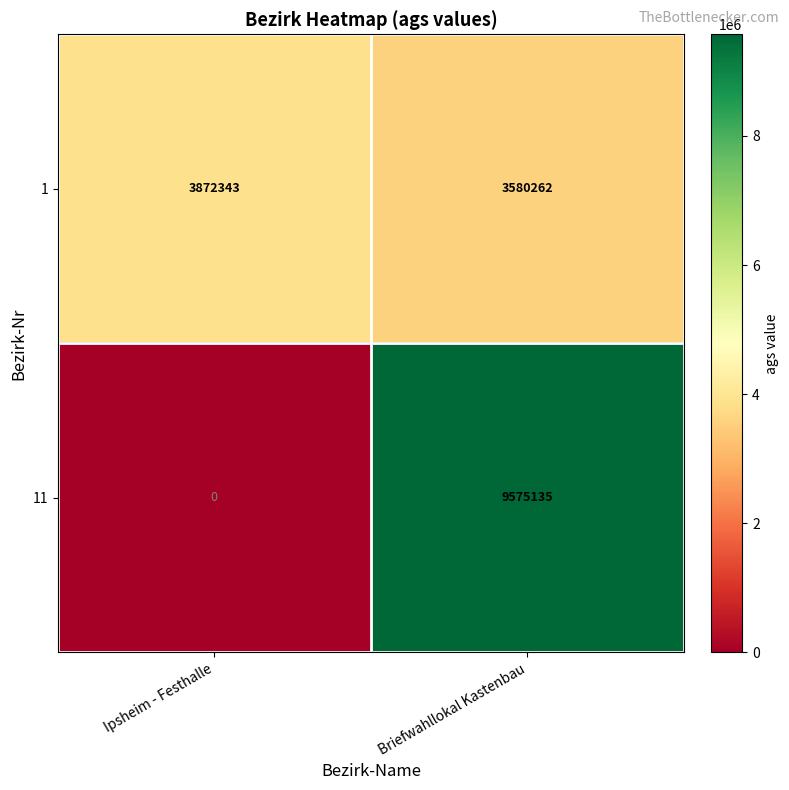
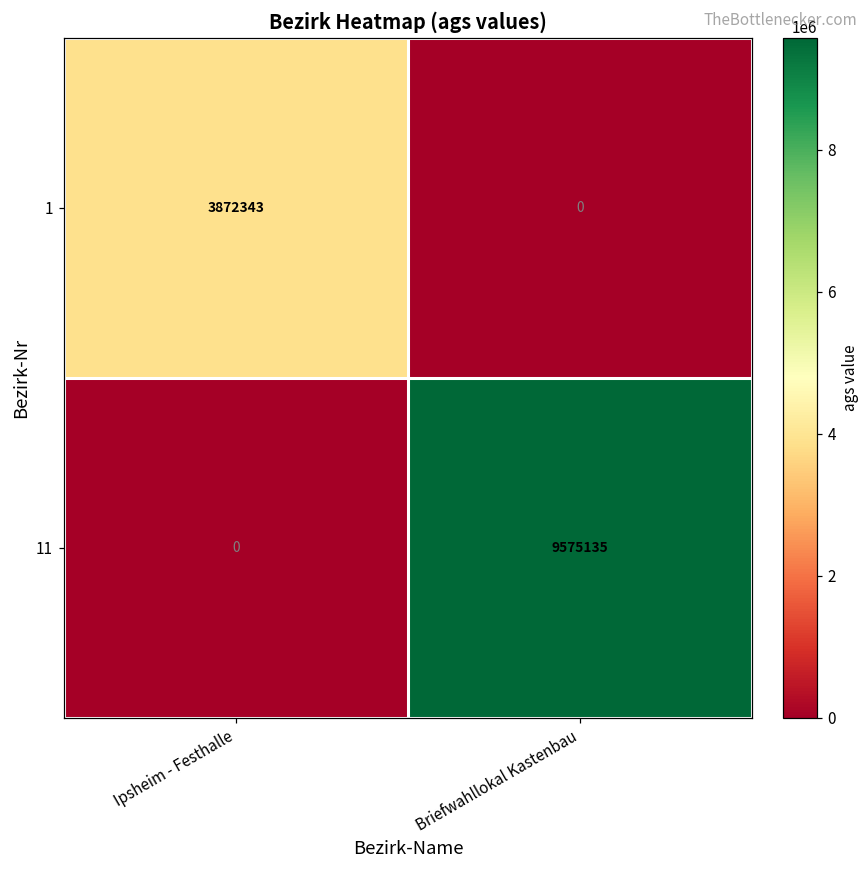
  {
    "1": {
      "Ipsheim - Festhalle": 3872343,
-     "Briefwahllokal Kastenbau": 3580262
+     "Briefwahllokal Kastenbau": 0
    },
    "11": {
      "Ipsheim - Festhalle": 0,
      "Briefwahllokal Kastenbau": 9575135
    }
  }
